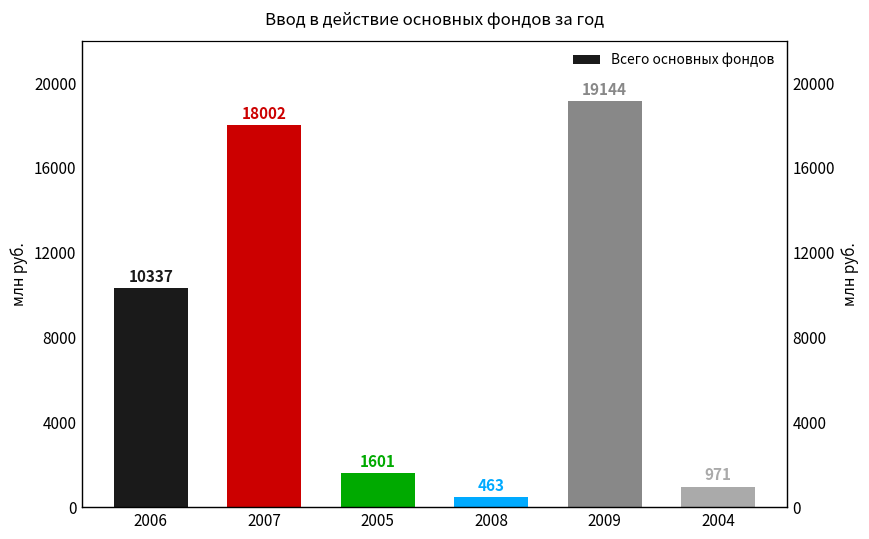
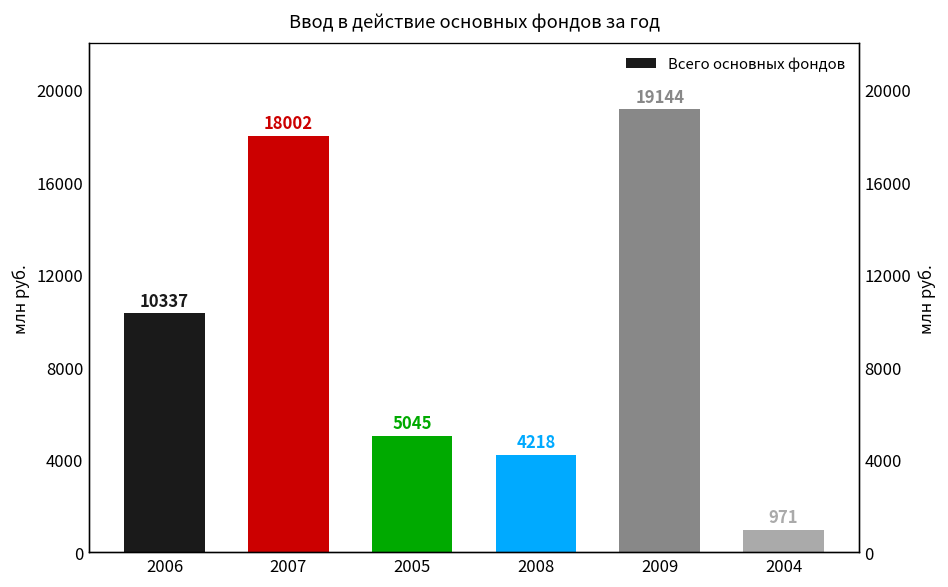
  {
    "2006": 10337,
    "2007": 18002,
-   "2005": 1601,
-   "2008": 463,
+   "2005": 5045,
+   "2008": 4218,
    "2009": 19144,
    "2004": 971
  }
